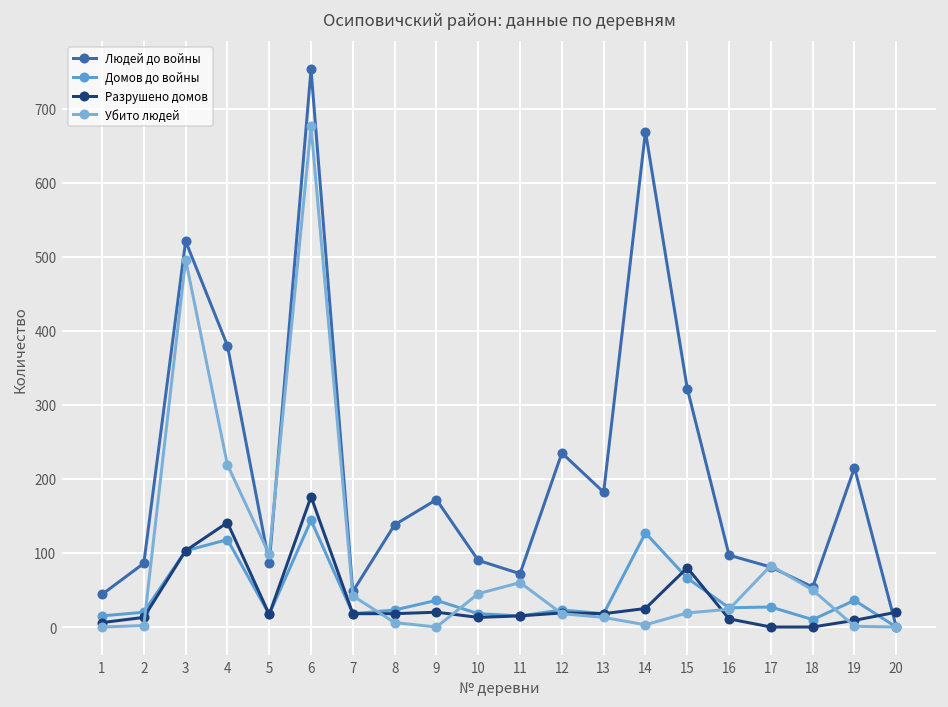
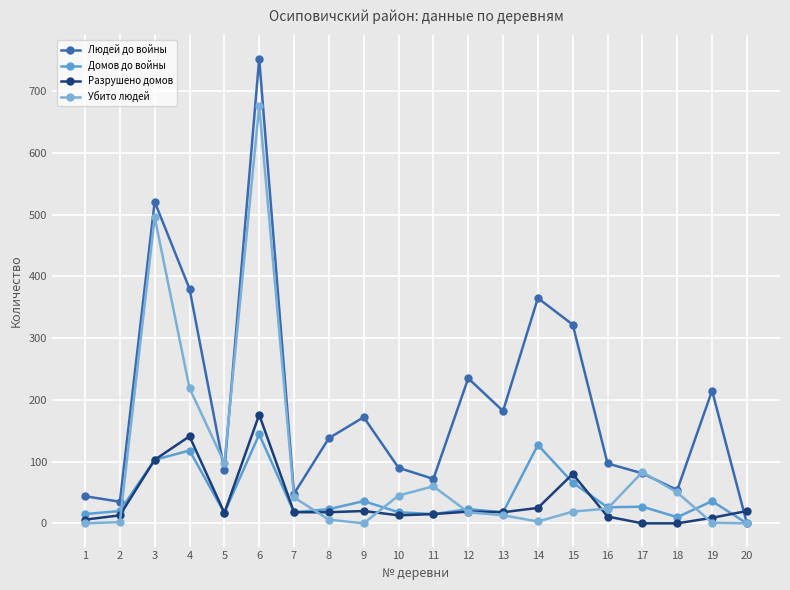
  {
    "Людей до войны": {
      "1": 40,
-     "2": 90,
+     "2": 40,
      "3": 520,
      "4": 380,
      "5": 90,
      "6": 750,
      "7": 50,
      "8": 140,
      "9": 170,
      "10": 90,
      "11": 70,
      "12": 240,
      "13": 180,
-     "14": 670,
+     "14": 370,
      "15": 320,
      "16": 100,
      "19": 220
    },
    "Разрушено домов": {
      "1": 10,
      "2": 10,
      "4": 140,
      "6": 180,
      "8": 20,
      "9": 20,
      "10": 10,
      "14": 30,
      "15": 80,
      "16": 10,
      "17": 0,
      "18": 0,
      "19": 10,
      "20": 20
    }
  }
